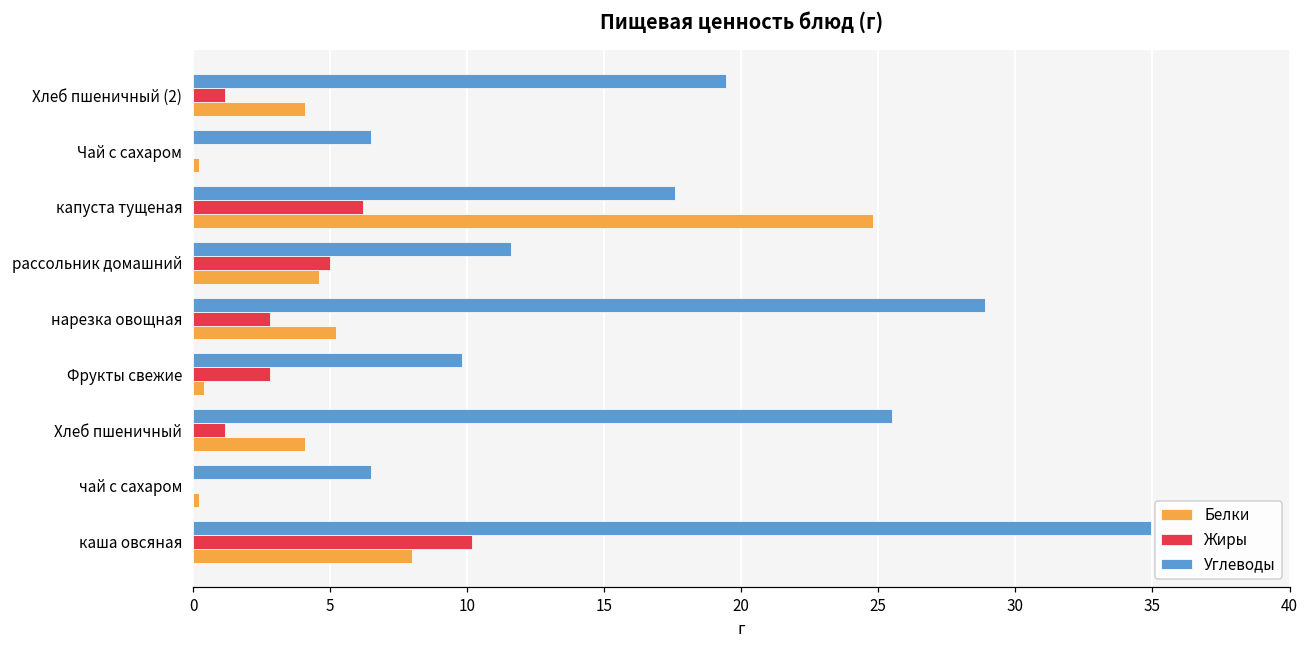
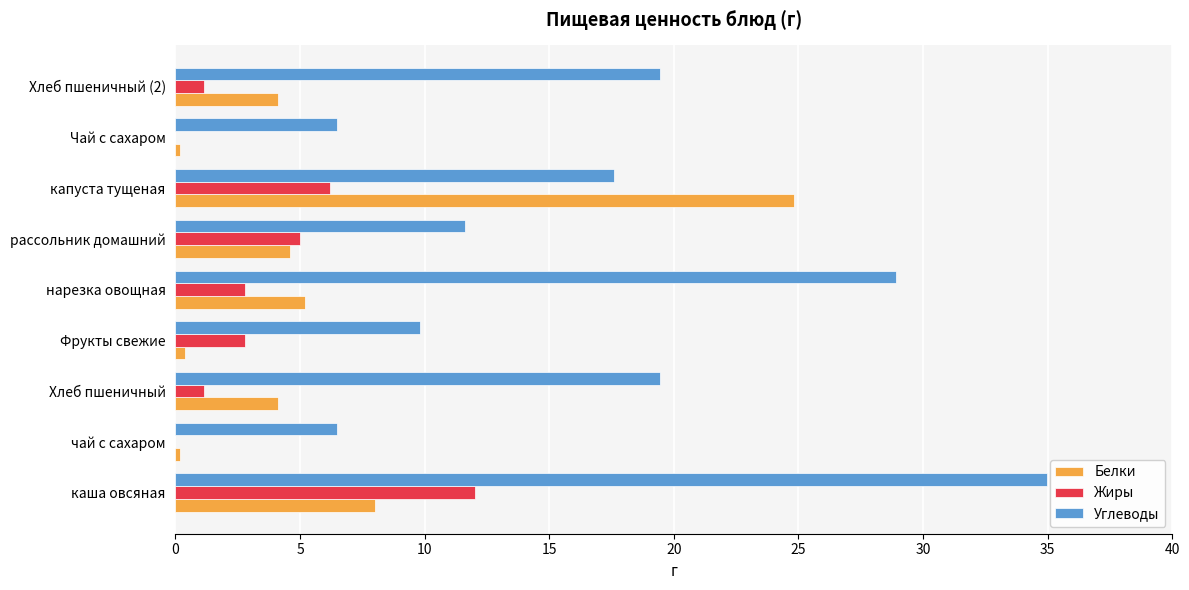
  {
    "Белки": {
      "Хлеб пшеничный (2)": 4.1,
      "Чай с сахаром": 0.2,
      "капуста тущеная": 24.8,
      "рассольник домашний": 4.6,
      "нарезка овощная": 5.2,
      "Фрукты свежие": 0.4,
      "Хлеб пшеничный": 4.1,
      "чай с сахаром": 0.2,
      "каша овсяная": 8.0
    },
    "Жиры": {
      "Хлеб пшеничный (2)": 1.2,
      "Чай с сахаром": 0.0,
      "капуста тущеная": 6.2,
      "рассольник домашний": 5.0,
      "нарезка овощная": 2.8,
      "Фрукты свежие": 2.8,
      "Хлеб пшеничный": 1.2,
      "чай с сахаром": 0.0,
-     "каша овсяная": 10.2
+     "каша овсяная": 12.0
    },
    "Углеводы": {
      "Хлеб пшеничный (2)": 19.5,
      "Чай с сахаром": 6.5,
      "капуста тущеная": 17.6,
      "рассольник домашний": 11.6,
      "нарезка овощная": 28.9,
      "Фрукты свежие": 9.8,
-     "Хлеб пшеничный": 25.5,
+     "Хлеб пшеничный": 19.5,
      "чай с сахаром": 6.5,
      "каша овсяная": 35.0
    }
  }
